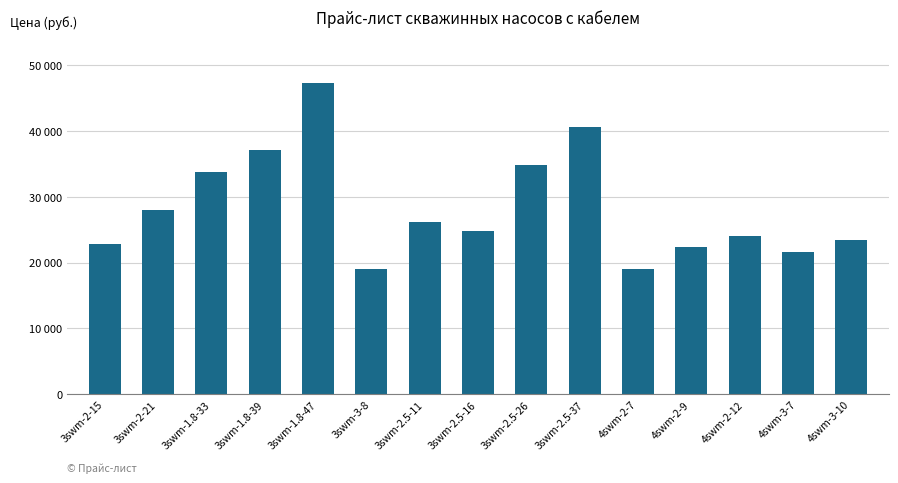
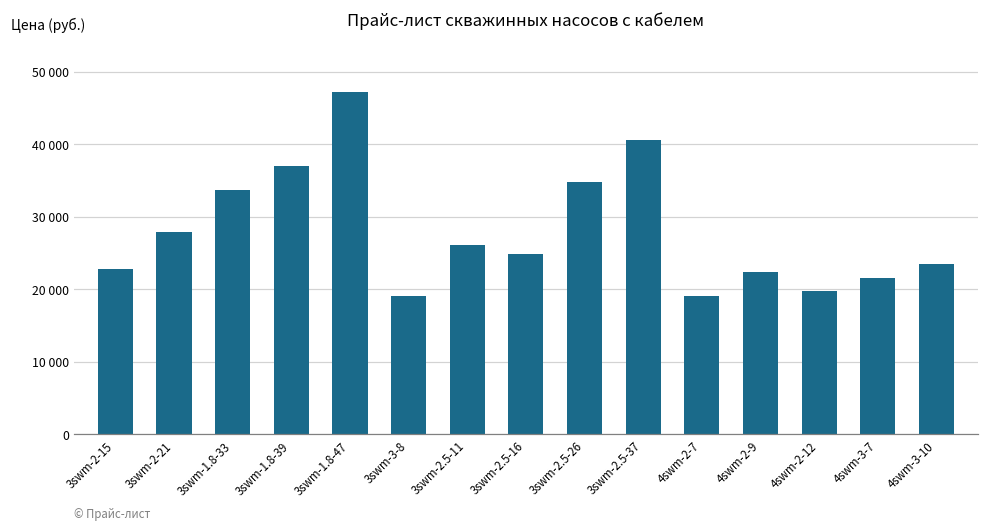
  {
    "3swm-2-15": 23000,
    "3swm-2-21": 28000,
    "3swm-1.8-33": 34000,
    "3swm-1.8-39": 37000,
    "3swm-1.8-47": 47000,
    "3swm-3-8": 19000,
    "3swm-2.5-11": 26000,
    "3swm-2.5-16": 25000,
    "3swm-2.5-26": 35000,
    "3swm-2.5-37": 41000,
    "4swm-2-7": 19000,
    "4swm-2-9": 22000,
-   "4swm-2-12": 24000,
+   "4swm-2-12": 20000,
    "4swm-3-7": 22000,
    "4swm-3-10": 23000
  }
